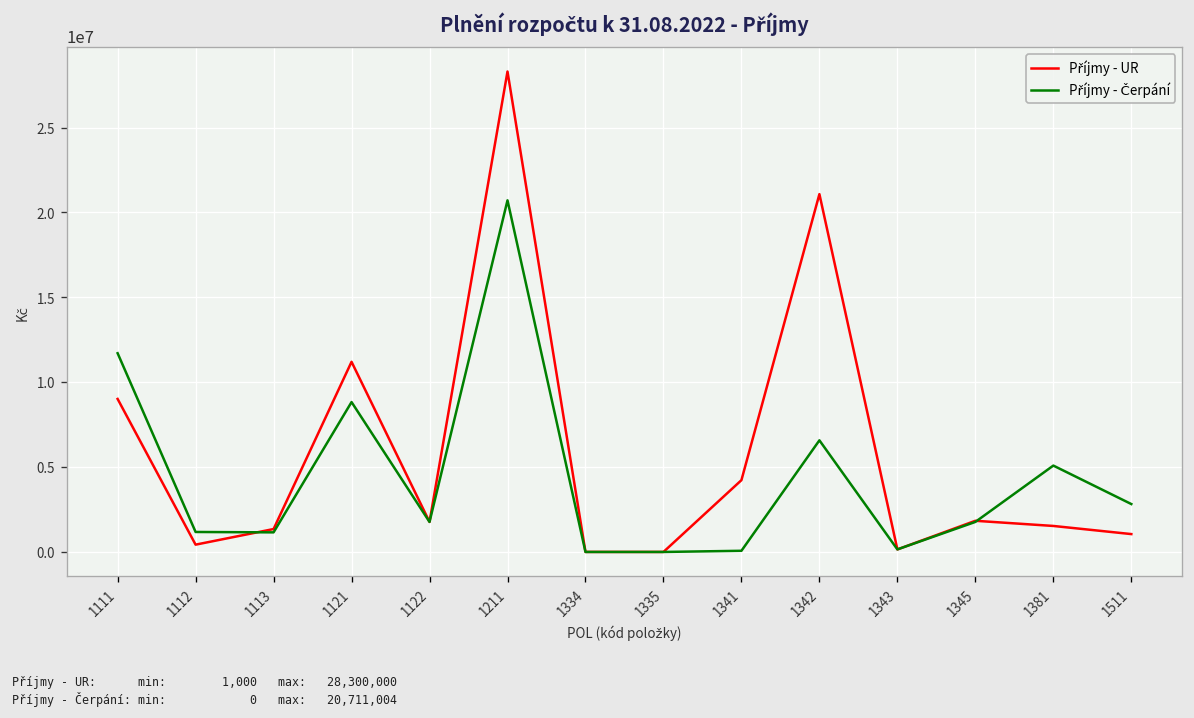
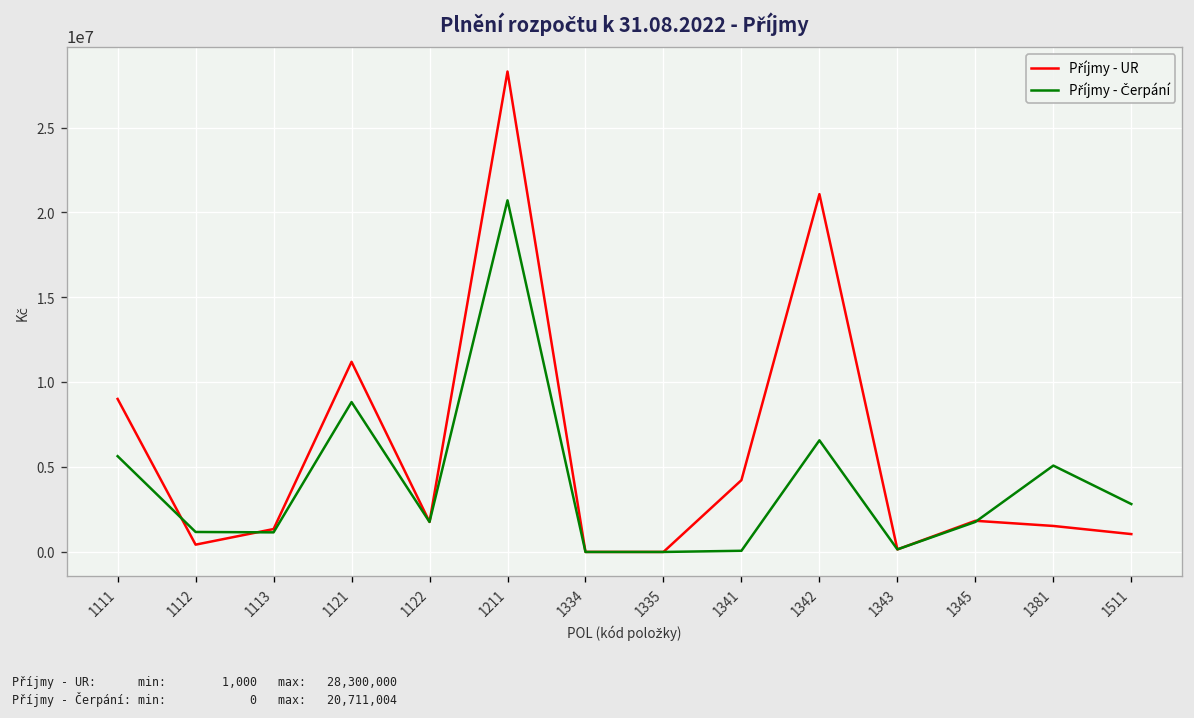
  {
    "Příjmy - UR": {
      "1111": 9000000,
      "1112": 400000,
      "1113": 1400000,
      "1121": 11200000,
      "1211": 28300000,
      "1341": 4200000,
      "1342": 21100000,
      "1381": 1500000,
      "1511": 1100000
    },
    "Příjmy - Čerpání": {
-     "1111": 11700000,
+     "1111": 5600000,
      "1112": 1200000,
      "1113": 1200000,
      "1121": 8800000,
      "1211": 20700000,
      "1341": 100000,
      "1342": 6600000,
      "1381": 5100000,
      "1511": 2800000
    }
  }
